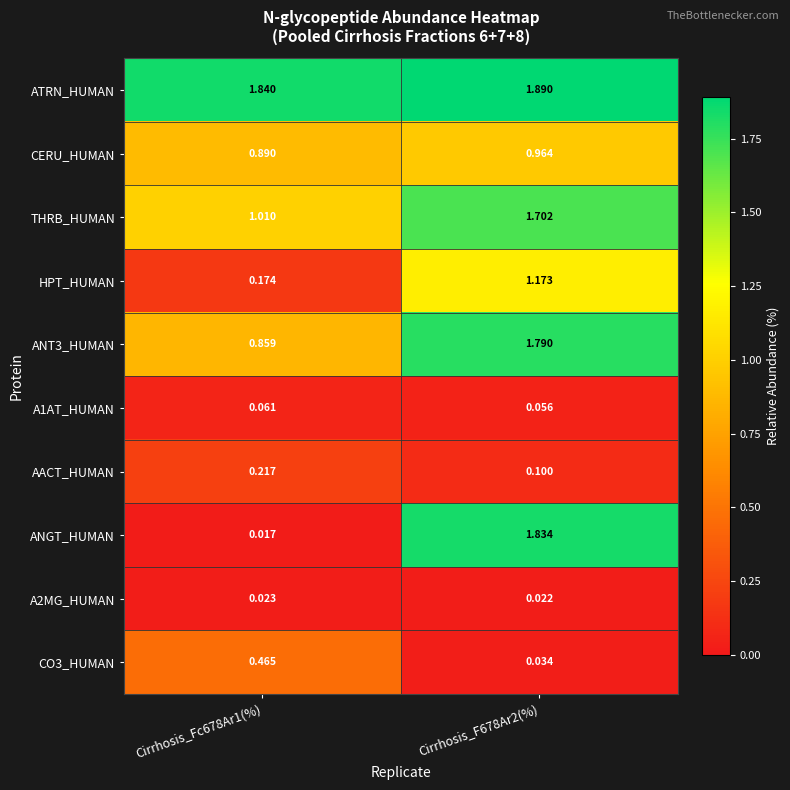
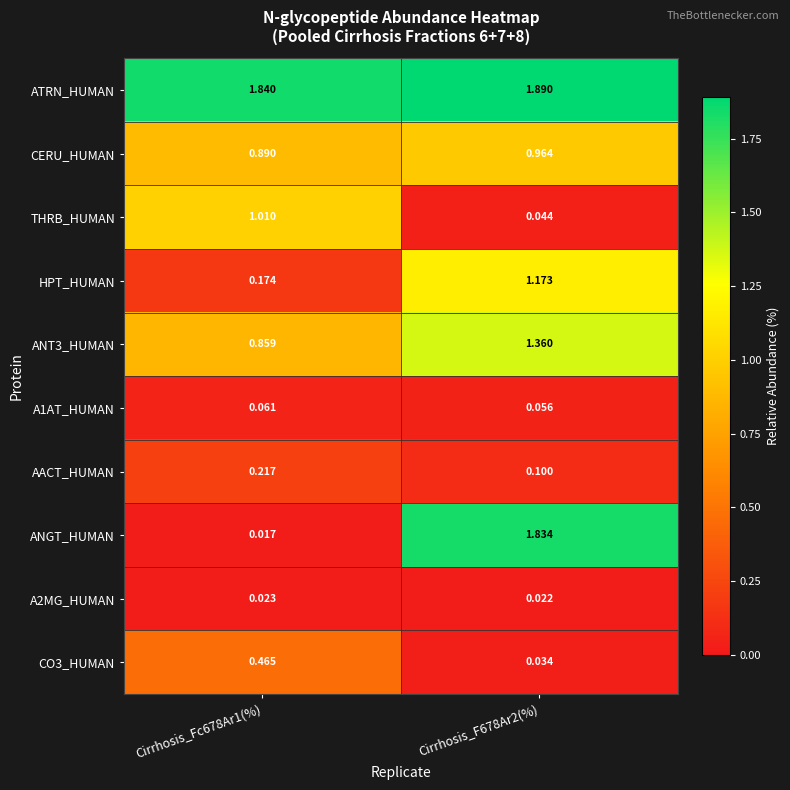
  {
    "ATRN_HUMAN": {
      "Cirrhosis_Fc678Ar1(%)": 1.840,
      "Cirrhosis_F678Ar2(%)": 1.890
    },
    "CERU_HUMAN": {
      "Cirrhosis_Fc678Ar1(%)": 0.890,
      "Cirrhosis_F678Ar2(%)": 0.964
    },
    "THRB_HUMAN": {
      "Cirrhosis_Fc678Ar1(%)": 1.010,
-     "Cirrhosis_F678Ar2(%)": 1.702
+     "Cirrhosis_F678Ar2(%)": 0.044
    },
    "HPT_HUMAN": {
      "Cirrhosis_Fc678Ar1(%)": 0.174,
      "Cirrhosis_F678Ar2(%)": 1.173
    },
    "ANT3_HUMAN": {
      "Cirrhosis_Fc678Ar1(%)": 0.859,
-     "Cirrhosis_F678Ar2(%)": 1.790
+     "Cirrhosis_F678Ar2(%)": 1.360
    },
    "A1AT_HUMAN": {
      "Cirrhosis_Fc678Ar1(%)": 0.061,
      "Cirrhosis_F678Ar2(%)": 0.056
    },
    "AACT_HUMAN": {
      "Cirrhosis_Fc678Ar1(%)": 0.217,
      "Cirrhosis_F678Ar2(%)": 0.100
    },
    "ANGT_HUMAN": {
      "Cirrhosis_Fc678Ar1(%)": 0.017,
      "Cirrhosis_F678Ar2(%)": 1.834
    },
    "A2MG_HUMAN": {
      "Cirrhosis_Fc678Ar1(%)": 0.023,
      "Cirrhosis_F678Ar2(%)": 0.022
    },
    "CO3_HUMAN": {
      "Cirrhosis_Fc678Ar1(%)": 0.465,
      "Cirrhosis_F678Ar2(%)": 0.034
    }
  }
